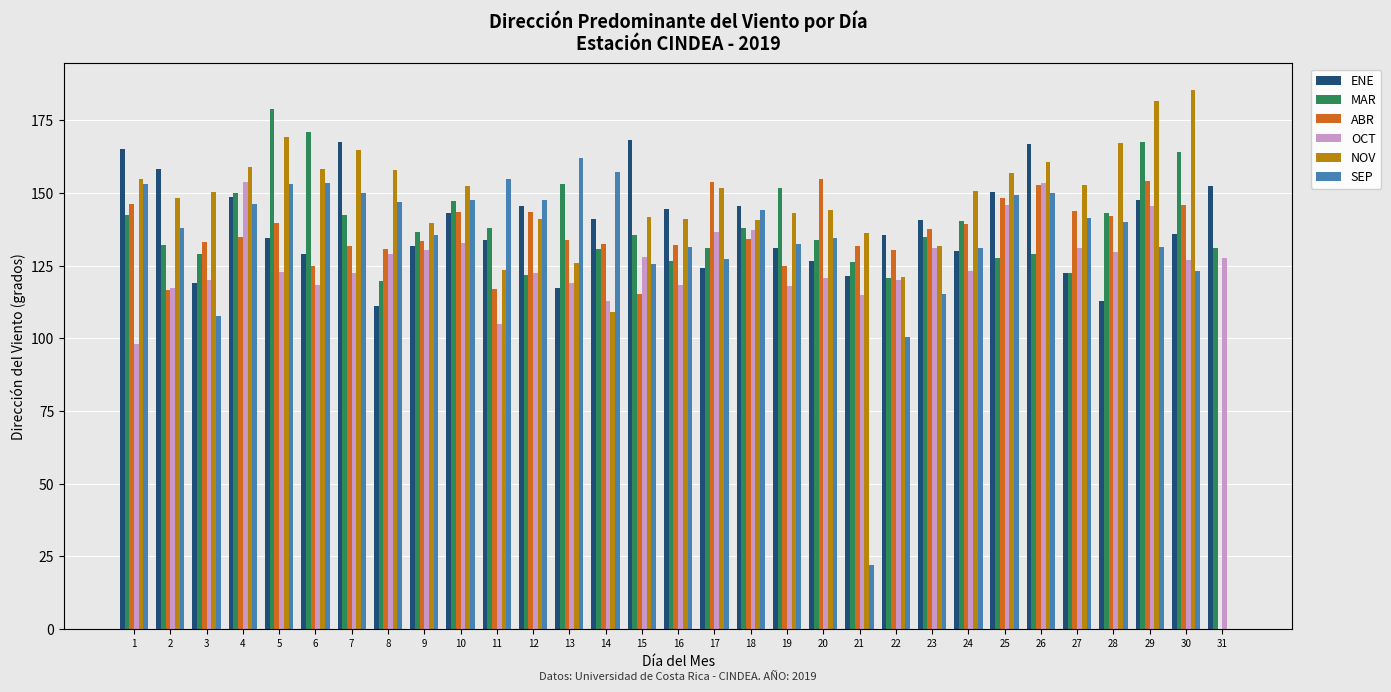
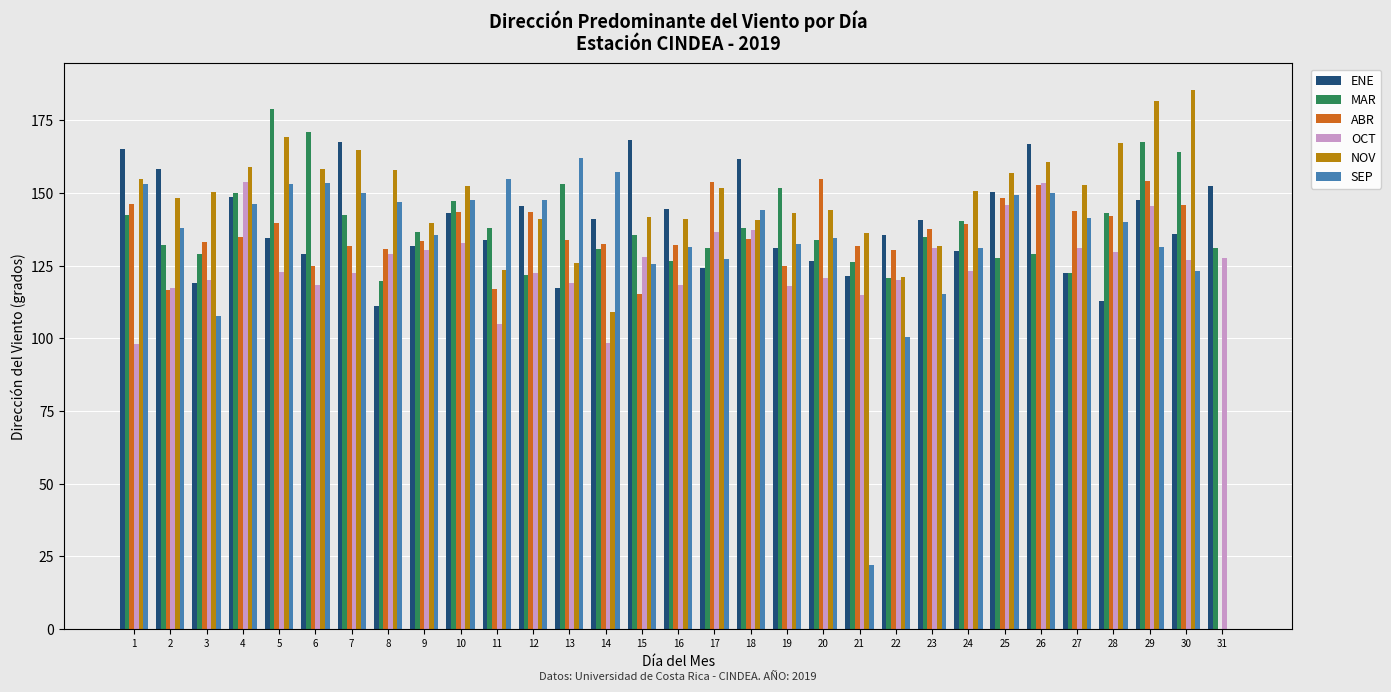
  {
    "ENE": {
      "1": 165,
      "2": 158,
      "3": 119,
      "4": 149,
      "5": 135,
      "6": 129,
      "7": 167,
      "8": 111,
      "9": 132,
      "10": 143,
      "11": 134,
      "12": 146,
      "13": 117,
      "14": 141,
      "15": 168,
      "16": 145,
      "17": 124,
-     "18": 146,
+     "18": 162,
      "19": 131,
      "20": 127,
      "21": 122,
      "22": 135,
      "23": 141,
      "24": 130,
      "25": 151,
      "26": 167,
      "27": 122,
      "28": 113,
      "29": 148,
      "30": 136,
      "31": 152
    },
    "MAR": {
      "1": 143,
      "2": 132,
      "3": 129,
      "4": 150,
      "5": 179,
      "6": 171,
      "7": 142,
      "8": 120,
      "9": 137,
      "10": 147,
      "11": 138,
      "12": 122,
      "13": 153,
      "14": 131,
      "15": 135,
      "16": 127,
      "17": 131,
      "18": 138,
      "19": 152,
      "20": 134,
      "21": 126,
      "22": 121,
      "23": 135,
      "24": 141,
      "25": 128,
      "26": 129,
      "27": 123,
      "28": 143,
      "29": 168,
      "30": 164,
      "31": 131
    },
    "OCT": {
      "1": 98,
      "2": 117,
      "3": 120,
      "4": 154,
      "5": 123,
      "6": 119,
      "7": 122,
      "8": 129,
      "9": 131,
      "10": 133,
      "11": 105,
      "12": 123,
      "13": 119,
-     "14": 113,
+     "14": 98,
      "15": 128,
      "16": 119,
      "17": 137,
      "18": 137,
      "19": 118,
      "20": 121,
      "21": 115,
      "22": 120,
      "23": 131,
      "24": 123,
      "25": 146,
      "26": 154,
      "27": 131,
      "28": 130,
      "29": 146,
      "30": 127,
      "31": 128
    },
    "SEP": {
      "1": 153,
      "2": 138,
      "3": 108,
      "4": 146,
      "5": 153,
      "6": 153,
      "7": 150,
      "8": 147,
      "9": 136,
      "10": 148,
      "11": 155,
      "12": 148,
      "13": 162,
      "14": 157,
      "15": 126,
      "16": 131,
      "17": 127,
      "18": 144,
      "19": 133,
      "20": 135,
      "21": 22,
      "22": 100,
      "23": 115,
      "24": 131,
      "25": 149,
      "26": 150,
      "27": 142,
      "28": 140,
      "29": 131,
      "30": 123,
      "31": 0
    }
  }
